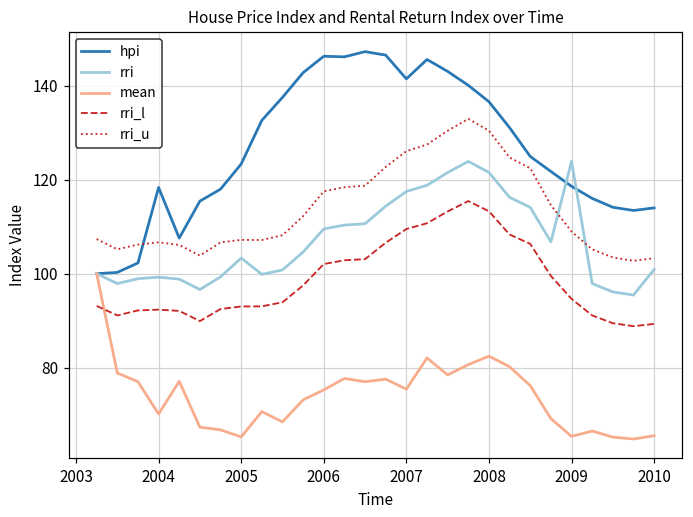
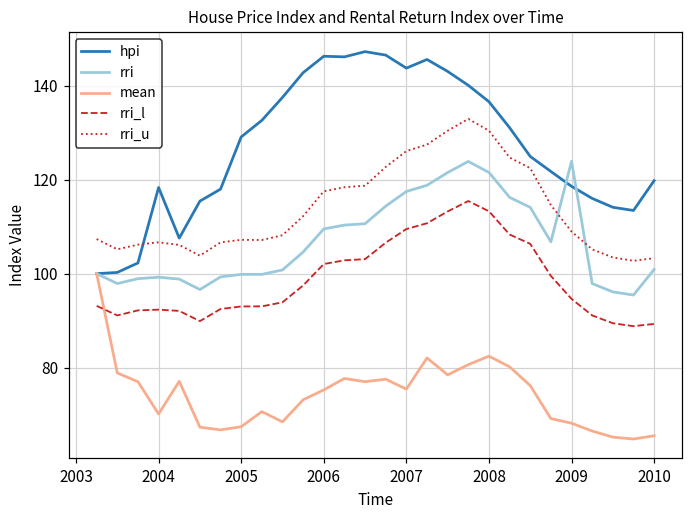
  {
    "hpi": {
      "2004": 118,
-     "2005": 123,
+     "2005": 129,
      "2006": 146,
-     "2007": 141,
+     "2007": 144,
      "2008": 137,
      "2009": 119,
-     "2010": 114
+     "2010": 120
    },
    "rri": {
      "2004": 99,
-     "2005": 103,
+     "2005": 100,
      "2006": 110,
      "2007": 117,
      "2008": 122,
      "2009": 124,
      "2010": 101
    },
    "mean": {
      "2004": 70,
-     "2005": 65,
+     "2005": 67,
      "2006": 75,
      "2007": 75,
      "2008": 82,
-     "2009": 65,
+     "2009": 68,
      "2010": 66
    }
  }
